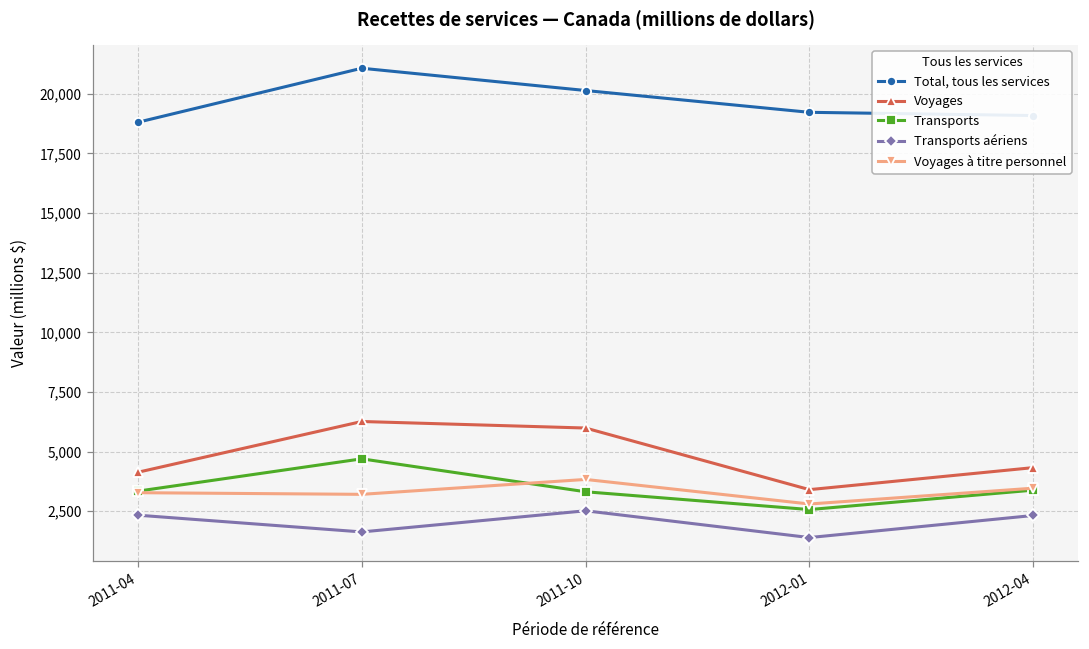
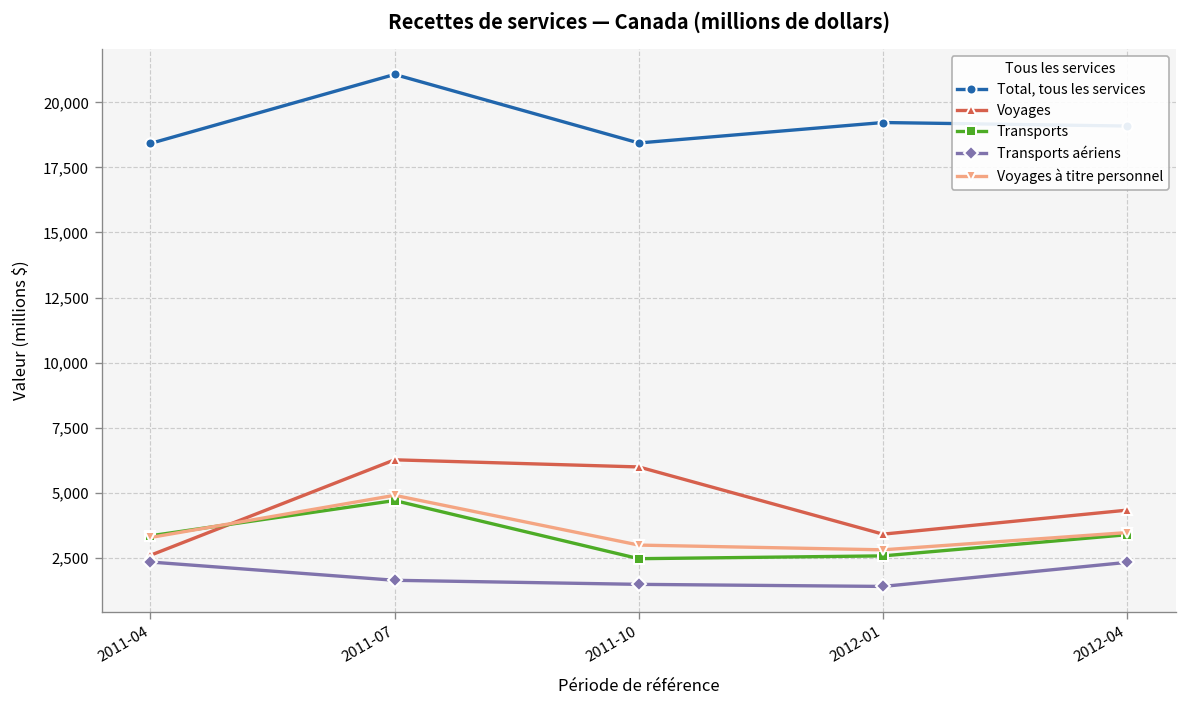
  {
    "Total, tous les services": {
-     "2011-04": "18,800",
+     "2011-04": "18,400",
      "2011-07": "21,100",
-     "2011-10": "20,100",
+     "2011-10": "18,400",
      "2012-01": "19,200"
    },
    "Voyages": {
-     "2011-04": "4,100",
+     "2011-04": "2,600",
      "2011-07": "6,300",
      "2011-10": "6,000",
      "2012-01": "3,400",
      "2012-04": "4,300"
    },
    "Transports": {
      "2011-07": "4,700",
-     "2011-10": "3,300",
+     "2011-10": "2,500",
      "2012-01": "2,600"
    },
    "Transports aériens": {
      "2011-04": "2,300",
      "2011-07": "1,600",
-     "2011-10": "2,500",
+     "2011-10": "1,500",
      "2012-01": "1,400",
      "2012-04": "2,300"
    },
    "Voyages à titre personnel": {
-     "2011-07": "3,200",
-     "2011-10": "3,800",
+     "2011-07": "4,900",
+     "2011-10": "3,000",
      "2012-01": "2,800"
    }
  }
